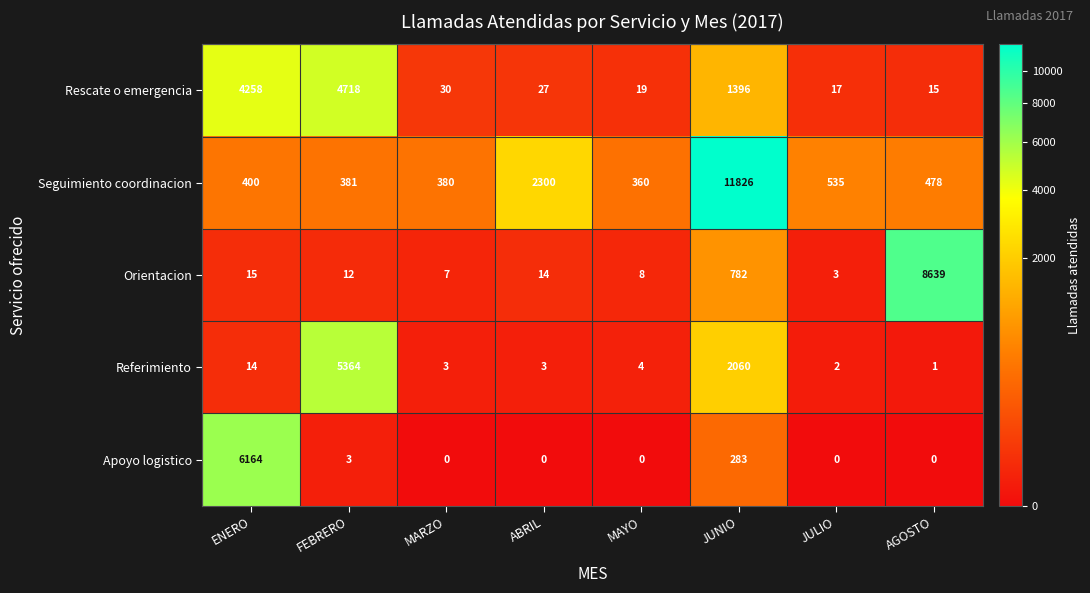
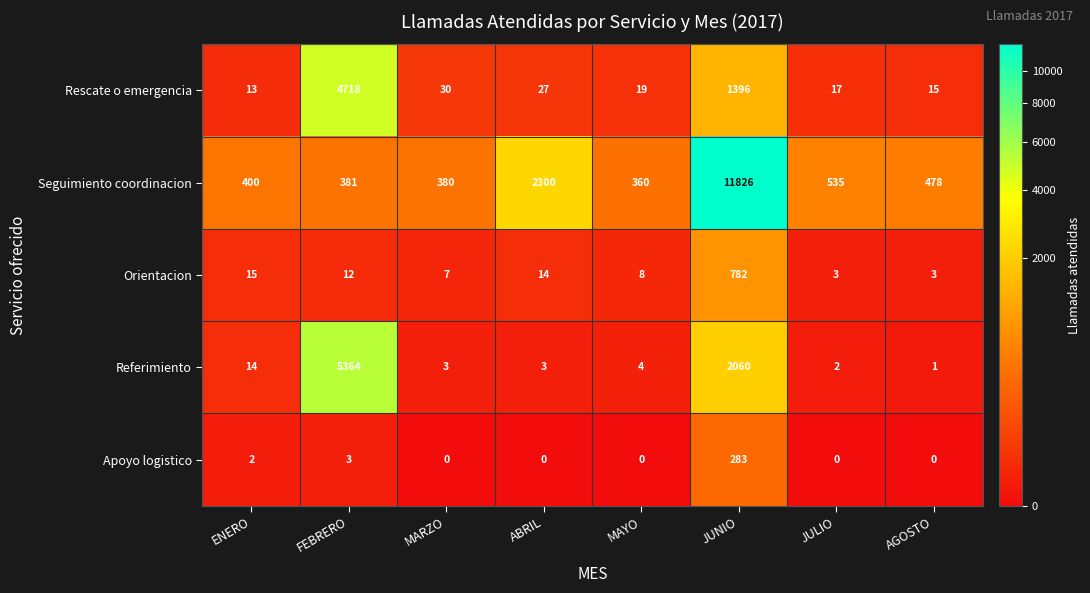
  {
    "Rescate o emergencia": {
-     "ENERO": 4258,
+     "ENERO": 13,
      "FEBRERO": 4718,
      "MARZO": 30,
      "ABRIL": 27,
      "MAYO": 19,
      "JUNIO": 1396,
      "JULIO": 17,
      "AGOSTO": 15
    },
    "Seguimiento coordinacion": {
      "ENERO": 400,
      "FEBRERO": 381,
      "MARZO": 380,
      "ABRIL": 2300,
      "MAYO": 360,
      "JUNIO": 11826,
      "JULIO": 535,
      "AGOSTO": 478
    },
    "Orientacion": {
      "ENERO": 15,
      "FEBRERO": 12,
      "MARZO": 7,
      "ABRIL": 14,
      "MAYO": 8,
      "JUNIO": 782,
      "JULIO": 3,
-     "AGOSTO": 8639
+     "AGOSTO": 3
    },
    "Referimiento": {
      "ENERO": 14,
      "FEBRERO": 5364,
      "MARZO": 3,
      "ABRIL": 3,
      "MAYO": 4,
      "JUNIO": 2060,
      "JULIO": 2,
      "AGOSTO": 1
    },
    "Apoyo logistico": {
-     "ENERO": 6164,
+     "ENERO": 2,
      "FEBRERO": 3,
      "MARZO": 0,
      "ABRIL": 0,
      "MAYO": 0,
      "JUNIO": 283,
      "JULIO": 0,
      "AGOSTO": 0
    }
  }
